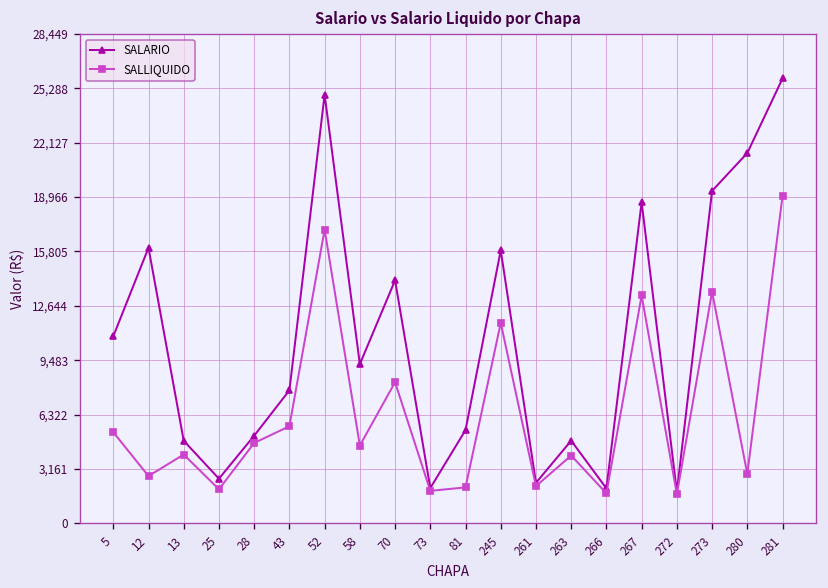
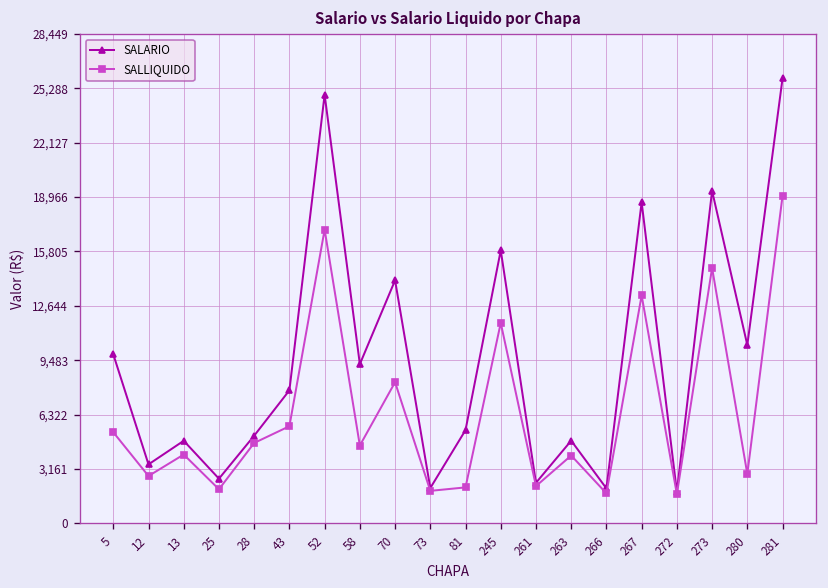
  {
    "SALARIO": {
-     "5": "10,900",
-     "12": "16,000",
+     "5": "9,800",
+     "12": "3,400",
      "13": "4,800",
      "25": "2,600",
      "28": "5,100",
      "43": "7,700",
      "52": "24,900",
      "58": "9,300",
      "70": "14,100",
      "81": "5,400",
      "245": "15,900",
      "261": "2,400",
      "263": "4,800",
      "266": "2,000",
      "267": "18,700",
      "273": "19,300",
-     "280": "21,500",
+     "280": "10,400",
      "281": "25,900"
    },
    "SALLIQUIDO": {
      "5": "5,300",
      "12": "2,700",
      "13": "4,000",
      "25": "2,000",
      "28": "4,700",
      "43": "5,600",
      "52": "17,100",
      "58": "4,500",
      "70": "8,200",
      "81": "2,100",
      "245": "11,700",
      "261": "2,200",
      "263": "3,900",
      "266": "1,700",
      "267": "13,300",
-     "273": "13,500",
+     "273": "14,900",
      "280": "2,900",
      "281": "19,000"
    }
  }
